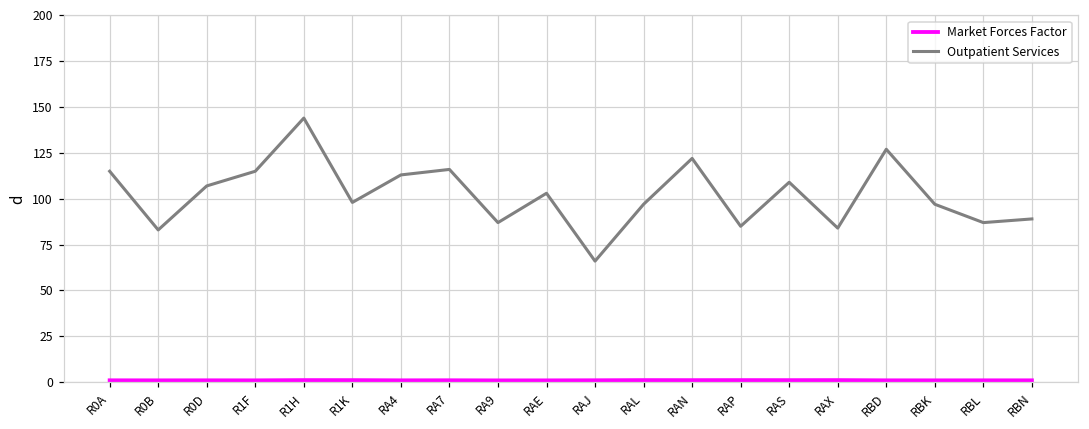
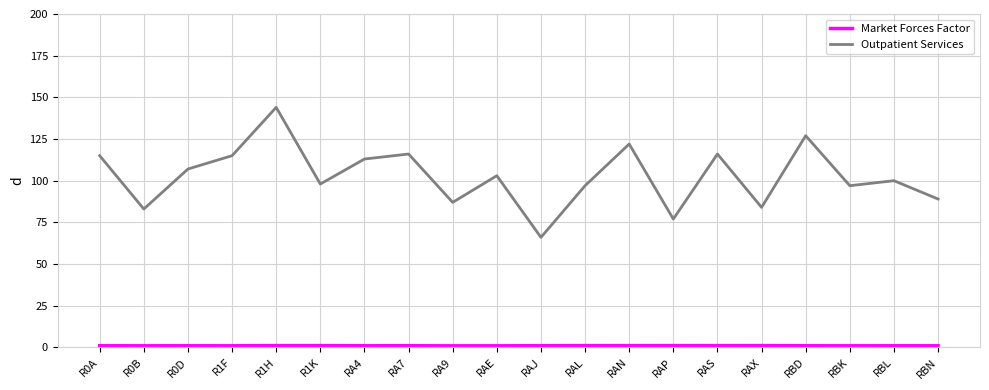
  {
    "Market Forces Factor": {
      "R0A": 1,
      "R0B": 1,
      "R0D": 1,
      "R1F": 1,
      "R1H": 1,
      "R1K": 1,
      "RA4": 1,
      "RA7": 1,
      "RA9": 1,
      "RAE": 1,
      "RAJ": 1,
      "RAL": 1,
      "RAN": 1,
      "RAP": 1,
      "RAS": 1,
      "RAX": 1,
      "RBD": 1,
      "RBK": 1,
      "RBL": 1,
      "RBN": 1
    },
    "Outpatient Services": {
      "R0A": 115,
      "R0B": 83,
      "R0D": 107,
      "R1F": 115,
      "R1H": 144,
      "R1K": 98,
      "RA4": 113,
      "RA7": 116,
      "RA9": 87,
      "RAE": 103,
      "RAJ": 66,
      "RAL": 97,
      "RAN": 122,
-     "RAP": 85,
-     "RAS": 109,
+     "RAP": 77,
+     "RAS": 116,
      "RAX": 84,
      "RBD": 127,
      "RBK": 97,
-     "RBL": 87,
+     "RBL": 100,
      "RBN": 89
    }
  }
